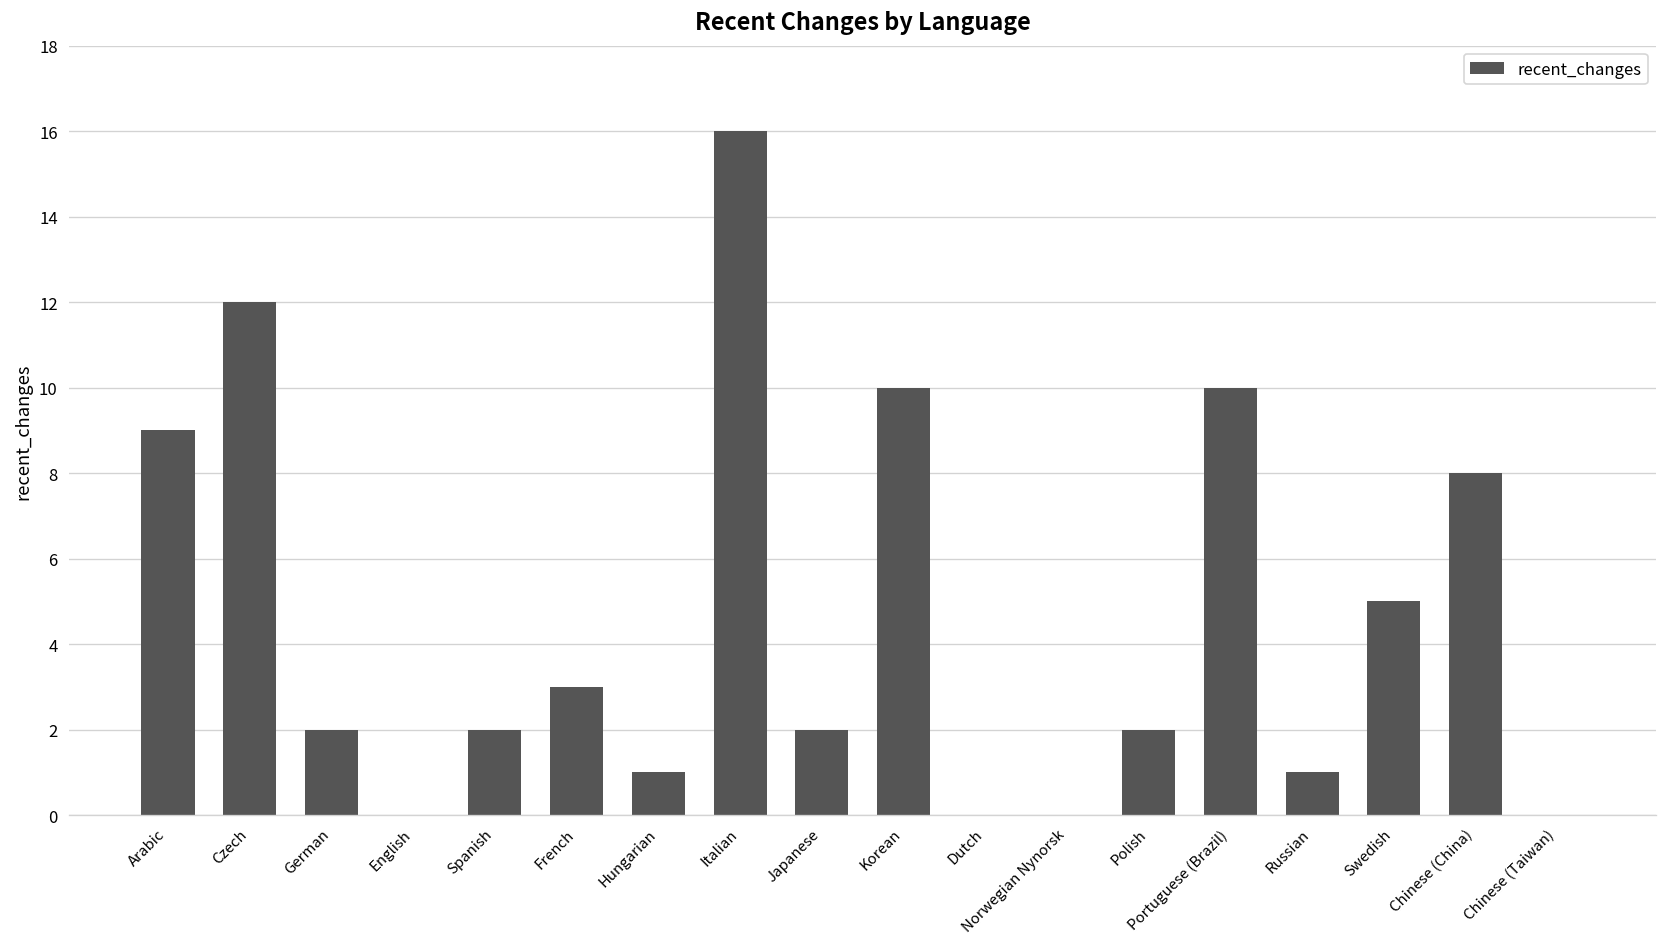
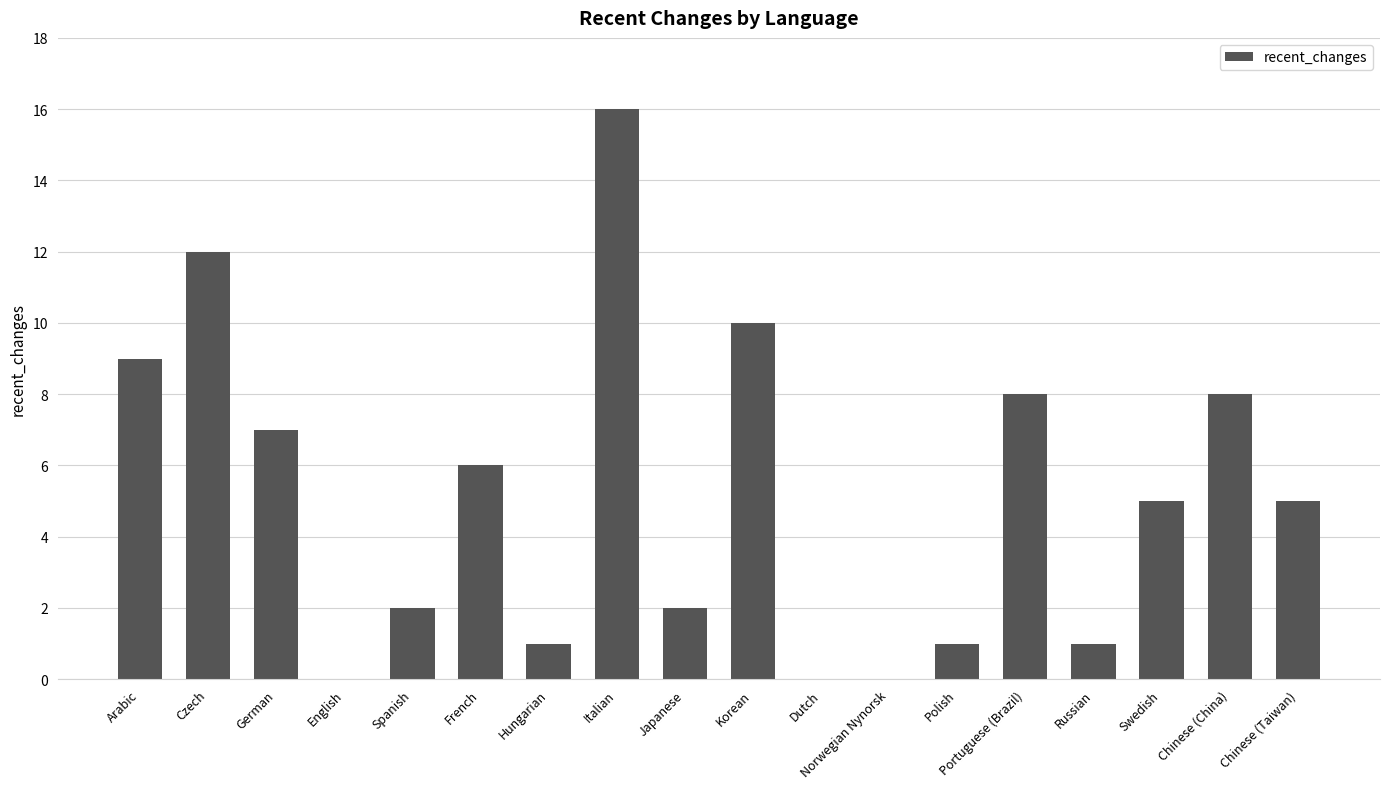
  {
    "Arabic": 9,
    "Czech": 12,
-   "German": 2,
+   "German": 7,
    "English": 0,
    "Spanish": 2,
-   "French": 3,
+   "French": 6,
    "Hungarian": 1,
    "Italian": 16,
    "Japanese": 2,
    "Korean": 10,
    "Dutch": 0,
    "Norwegian Nynorsk": 0,
-   "Polish": 2,
-   "Portuguese (Brazil)": 10,
+   "Polish": 1,
+   "Portuguese (Brazil)": 8,
    "Russian": 1,
    "Swedish": 5,
    "Chinese (China)": 8,
-   "Chinese (Taiwan)": 0
+   "Chinese (Taiwan)": 5
  }
